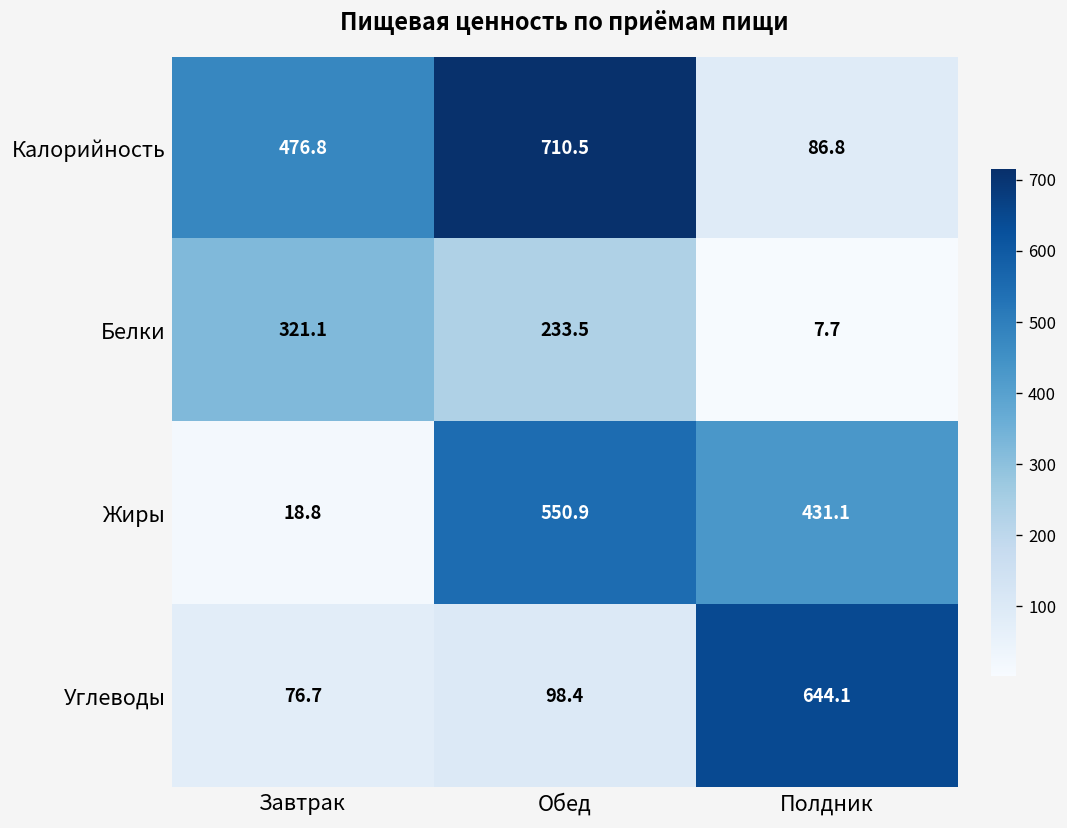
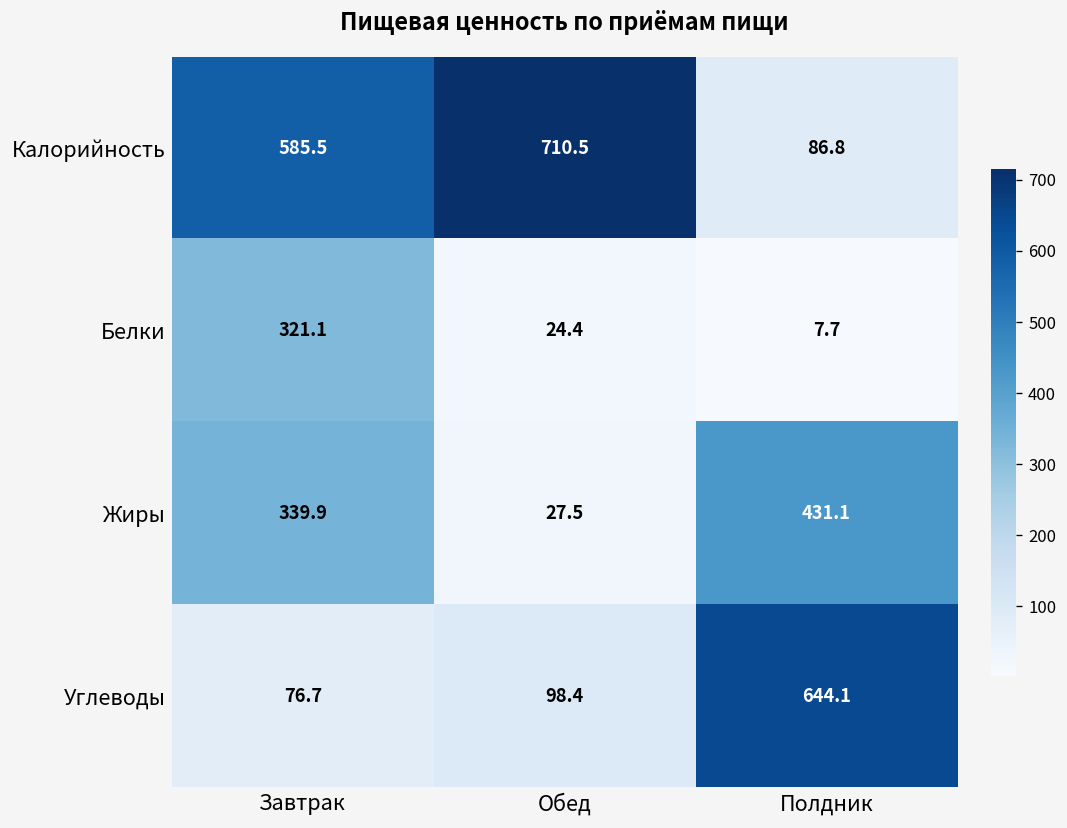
  {
    "Калорийность": {
-     "Завтрак": 476.8,
+     "Завтрак": 585.5,
      "Обед": 710.5,
      "Полдник": 86.8
    },
    "Белки": {
      "Завтрак": 321.1,
-     "Обед": 233.5,
+     "Обед": 24.4,
      "Полдник": 7.7
    },
    "Жиры": {
-     "Завтрак": 18.8,
-     "Обед": 550.9,
+     "Завтрак": 339.9,
+     "Обед": 27.5,
      "Полдник": 431.1
    },
    "Углеводы": {
      "Завтрак": 76.7,
      "Обед": 98.4,
      "Полдник": 644.1
    }
  }
